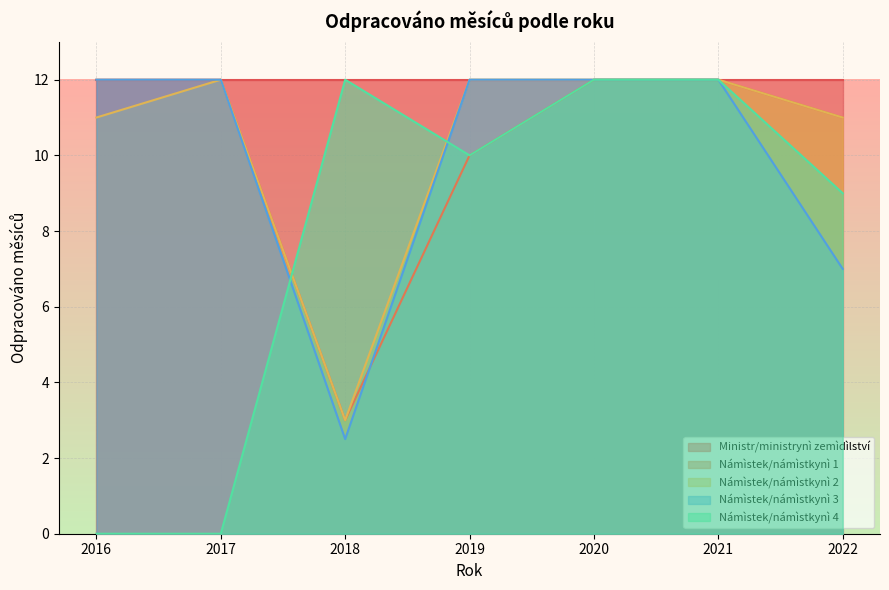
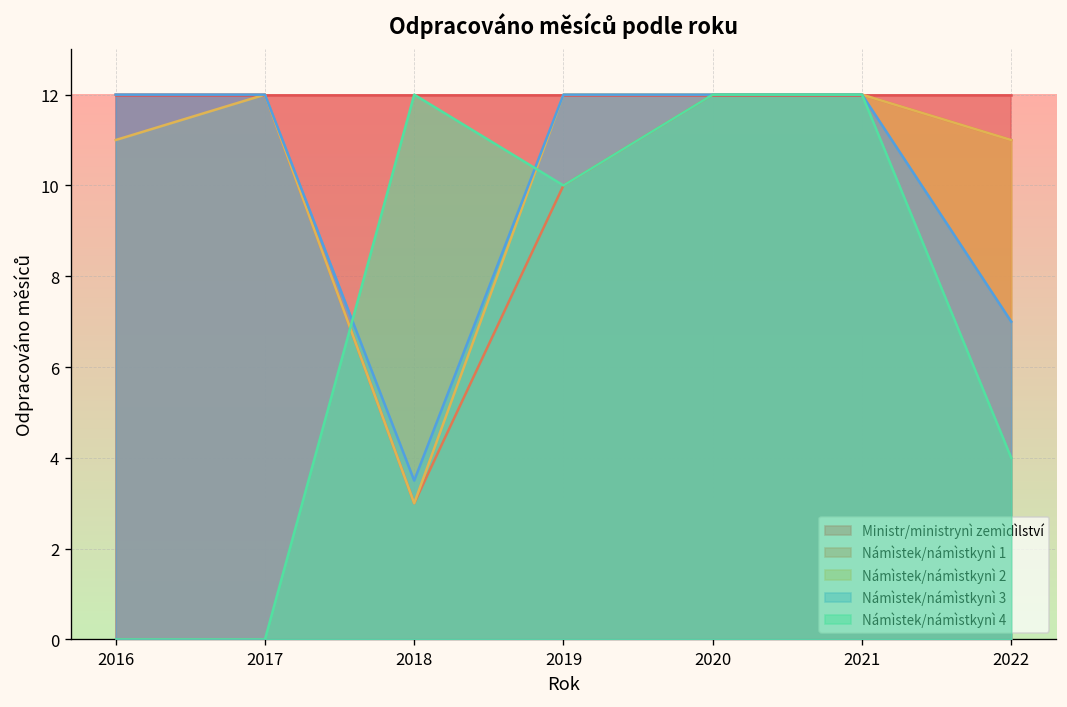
  {
    "Námìstek/námìstkynì 3": {
-     "2018": 2.5,
+     "2018": 3.5,
      "2022": 7.0
    },
    "Námìstek/námìstkynì 4": {
      "2016": 0,
      "2017": 0,
-     "2022": 9
+     "2022": 4
    }
  }
